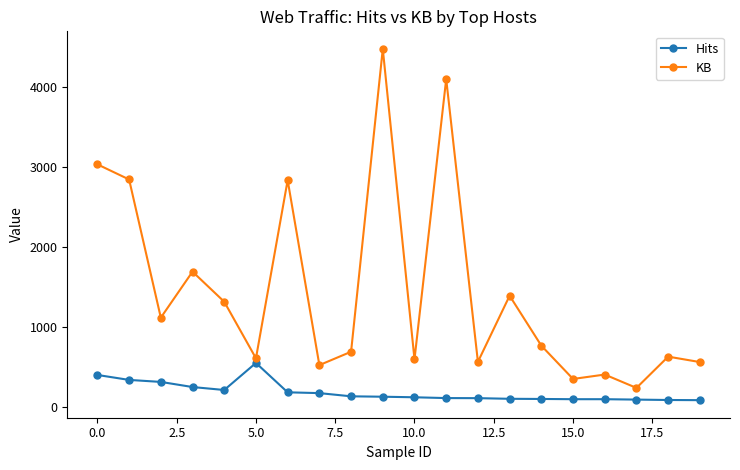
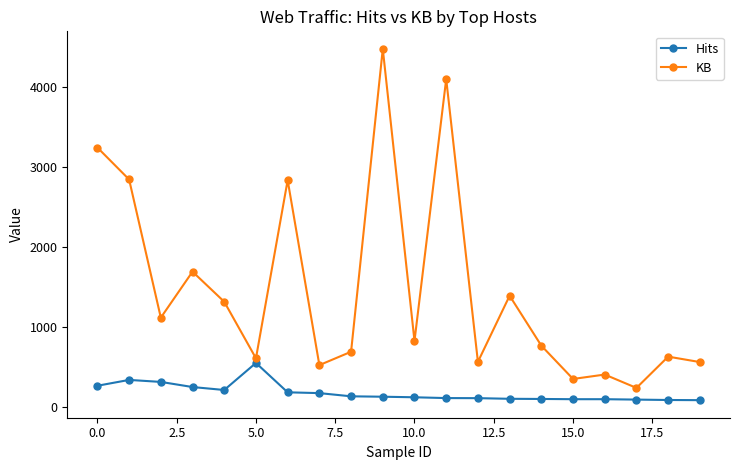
  {
    "Hits": {
-     "0.0": 400,
+     "0.0": 300,
      "5.0": 600,
      "10.0": 100,
      "15.0": 100
    },
    "KB": {
-     "0.0": 3000,
+     "0.0": 3200,
      "5.0": 600,
-     "10.0": 600,
+     "10.0": 800,
      "15.0": 400
    }
  }
